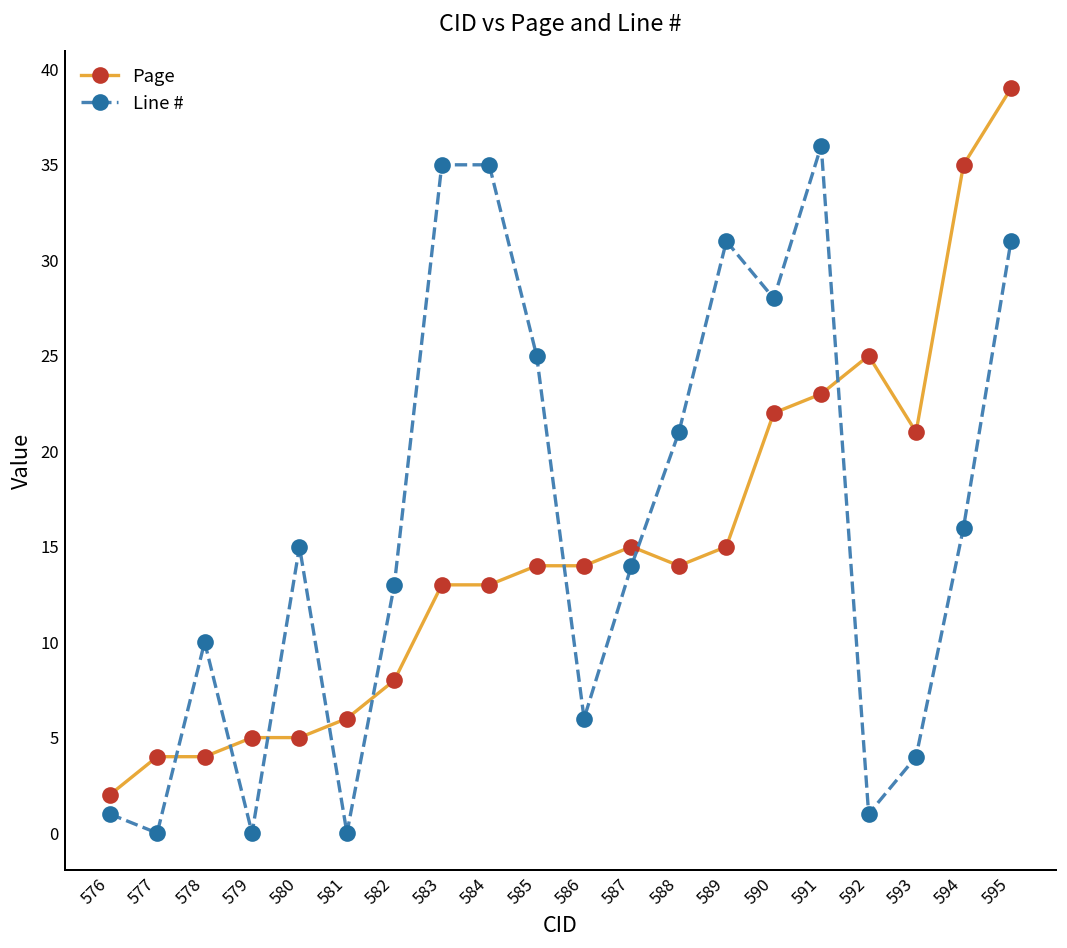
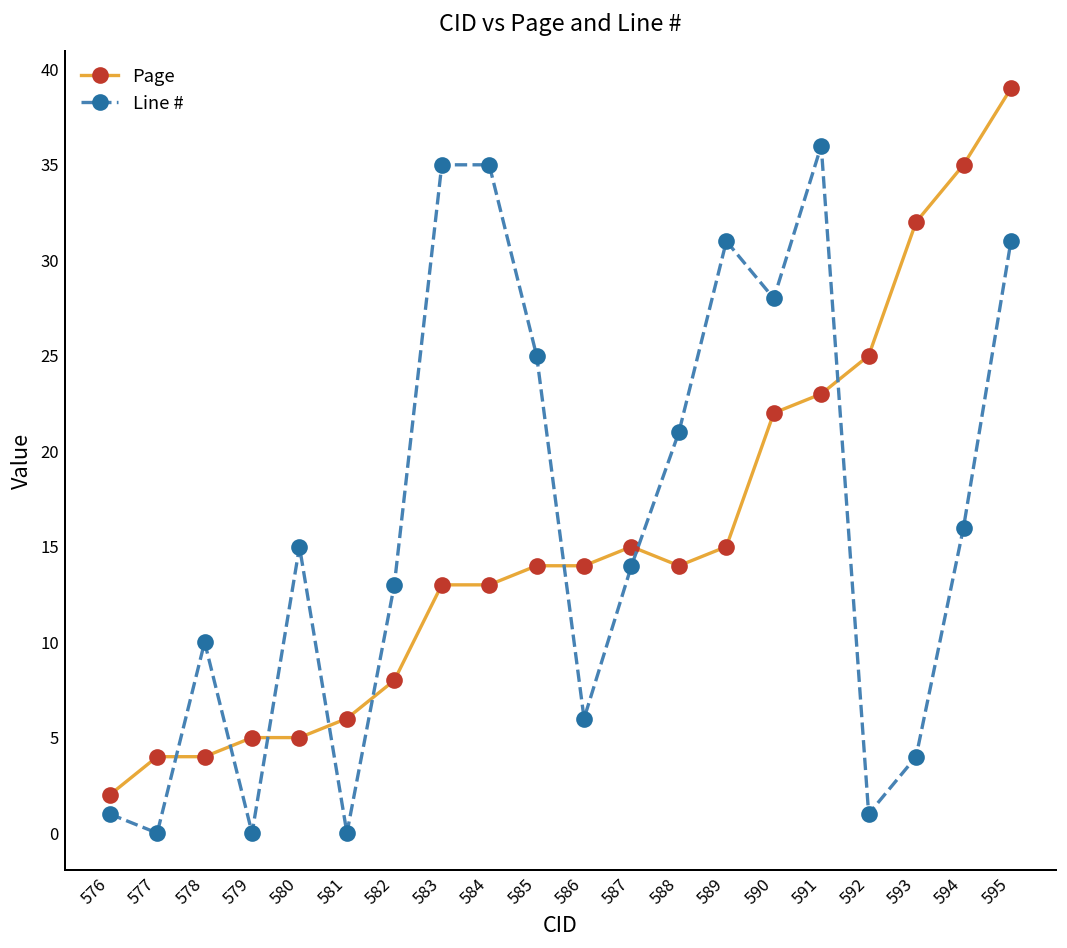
  {
    "Page": {
      "576": 2,
      "577": 4,
      "578": 4,
      "579": 5,
      "580": 5,
      "581": 6,
      "582": 8,
      "583": 13,
      "584": 13,
      "585": 14,
      "586": 14,
      "587": 15,
      "588": 14,
      "589": 15,
      "590": 22,
      "591": 23,
      "592": 25,
-     "593": 21,
+     "593": 32,
      "594": 35,
      "595": 39
    },
    "Line #": {
      "576": 1,
      "577": 0,
      "578": 10,
      "579": 0,
      "580": 15,
      "581": 0,
      "582": 13,
      "583": 35,
      "584": 35,
      "585": 25,
      "586": 6,
      "587": 14,
      "588": 21,
      "589": 31,
      "590": 28,
      "591": 36,
      "592": 1,
      "593": 4,
      "594": 16,
      "595": 31
    }
  }
